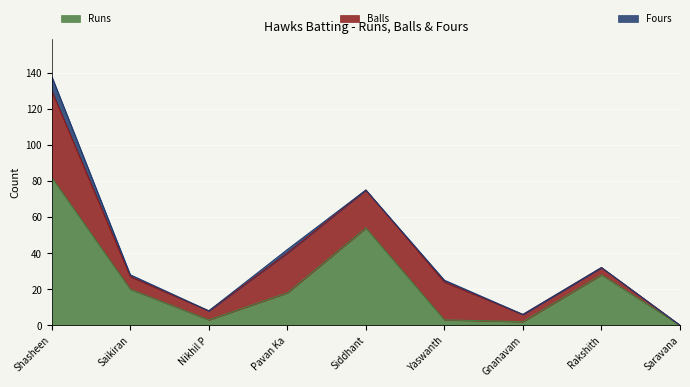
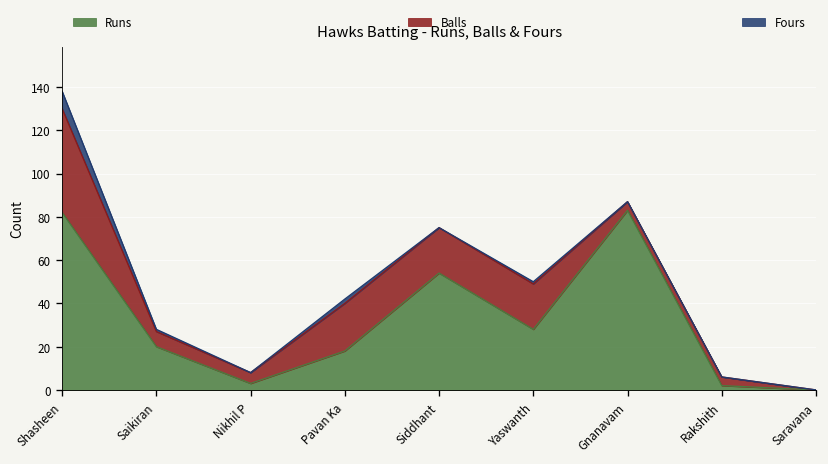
  {
    "Runs": {
      "Shasheen": 82,
      "Saikiran": 20,
      "Nikhil P": 3,
      "Pavan Ka": 18,
      "Siddhant": 54,
-     "Yaswanth": 3,
-     "Gnanavam": 2,
-     "Rakshith": 28
+     "Yaswanth": 28,
+     "Gnanavam": 83,
+     "Rakshith": 2
    },
    "Balls": {
      "Shasheen": 48,
      "Pavan Ka": 22
    },
    "Fours": {
      "Shasheen": 8,
      "Pavan Ka": 2
    }
  }
